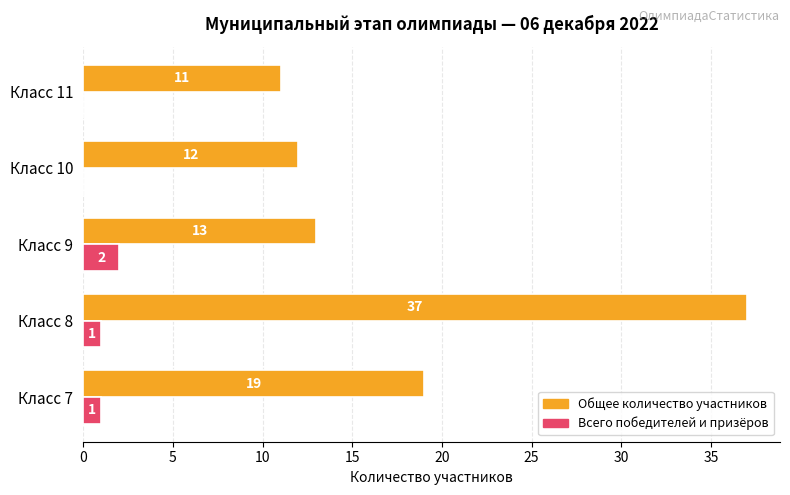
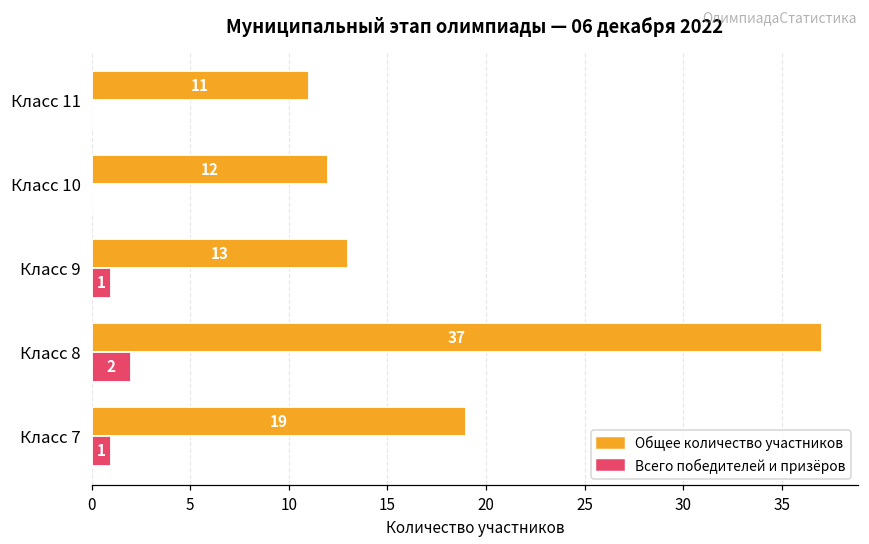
  {
    "Общее количество участников": {
      "Класс 11": 11,
      "Класс 10": 12,
      "Класс 9": 13,
      "Класс 8": 37,
      "Класс 7": 19
    },
    "Всего победителей и призёров": {
-     "Класс 9": 2,
-     "Класс 8": 1,
+     "Класс 9": 1,
+     "Класс 8": 2,
      "Класс 7": 1
    }
  }
